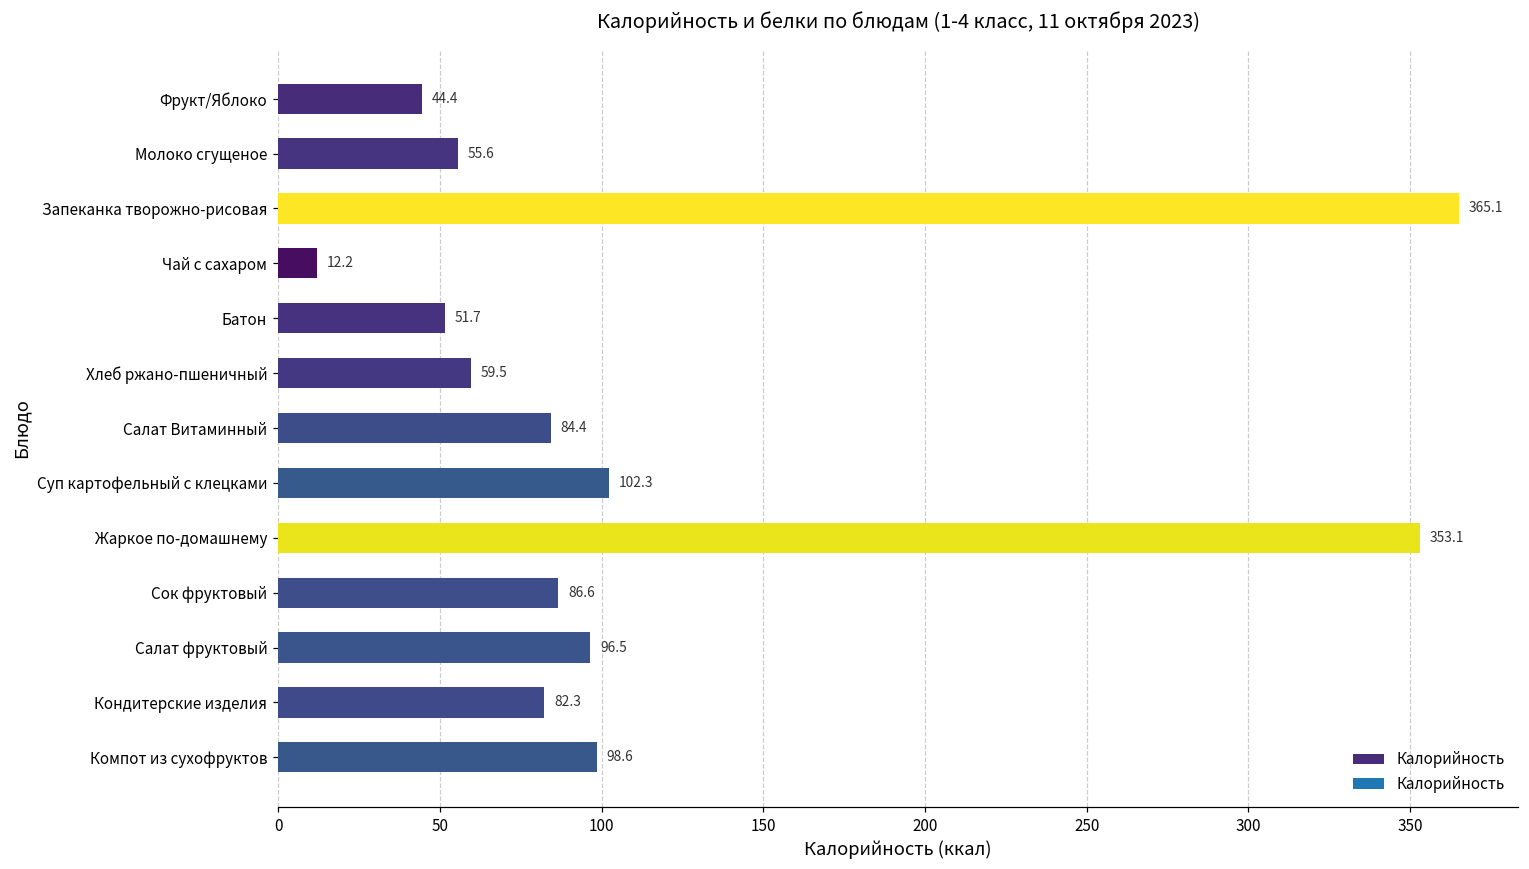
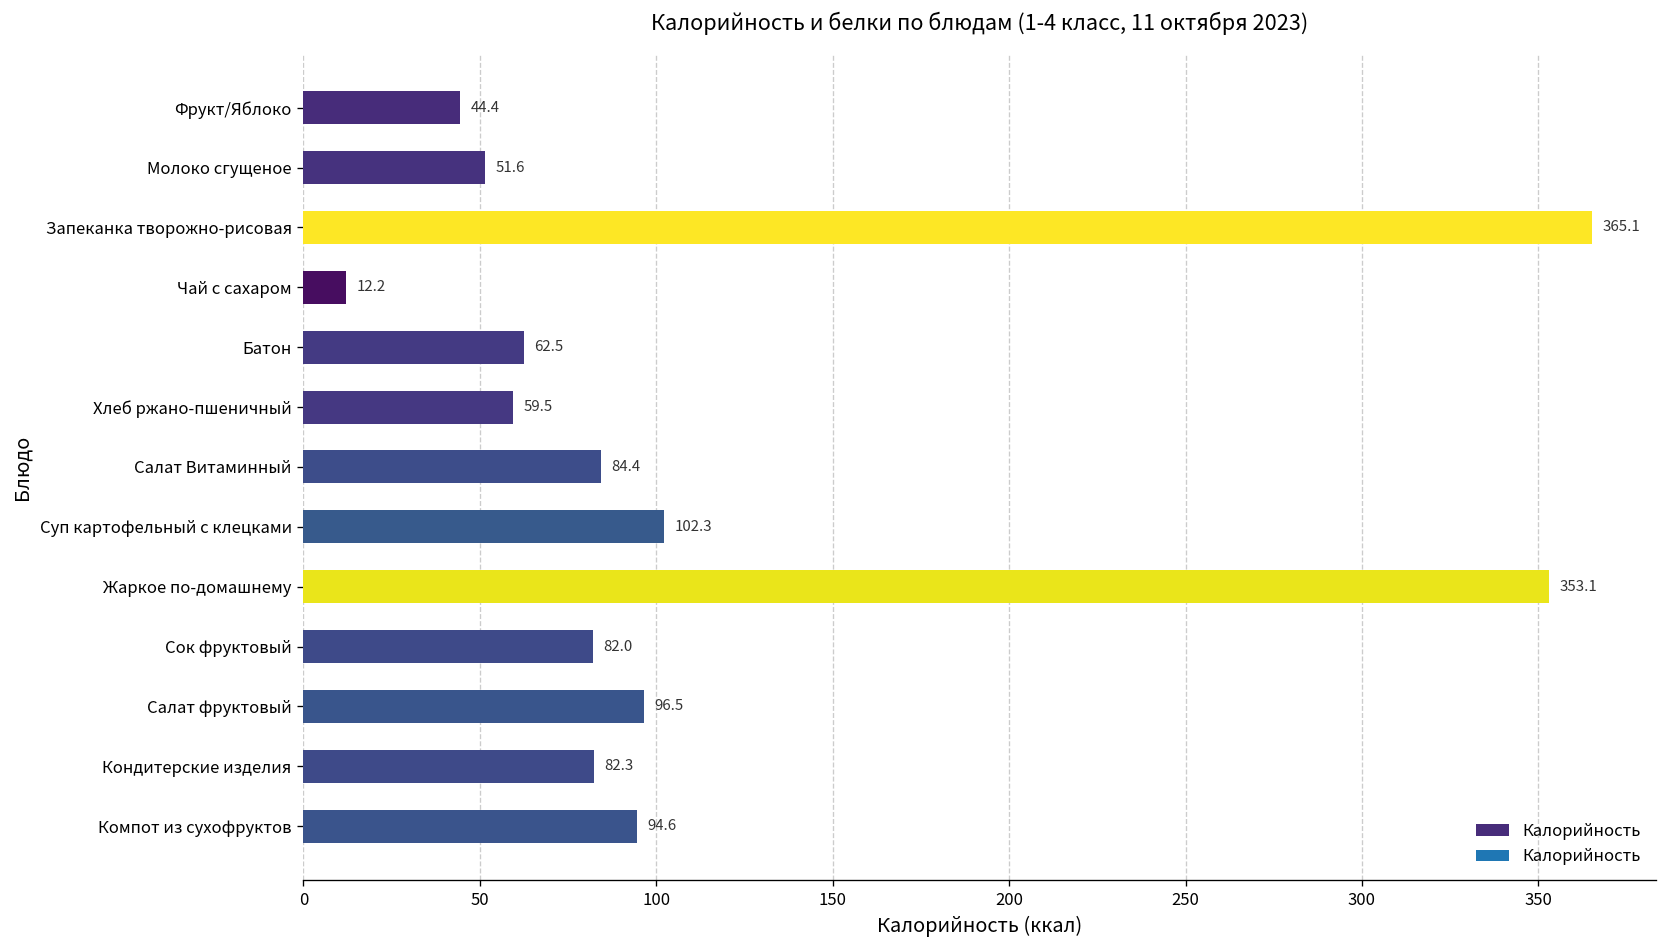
  {
    "Фрукт/Яблоко": 44.4,
-   "Молоко сгущеное": 55.6,
+   "Молоко сгущеное": 51.6,
    "Запеканка творожно-рисовая": 365.1,
    "Чай с сахаром": 12.2,
-   "Батон": 51.7,
+   "Батон": 62.5,
    "Хлеб ржано-пшеничный": 59.5,
    "Салат Витаминный": 84.4,
    "Суп картофельный с клецками": 102.3,
    "Жаркое по-домашнему": 353.1,
-   "Сок фруктовый": 86.6,
+   "Сок фруктовый": 82.0,
    "Салат фруктовый": 96.5,
    "Кондитерские изделия": 82.3,
-   "Компот из сухофруктов": 98.6
+   "Компот из сухофруктов": 94.6
  }
